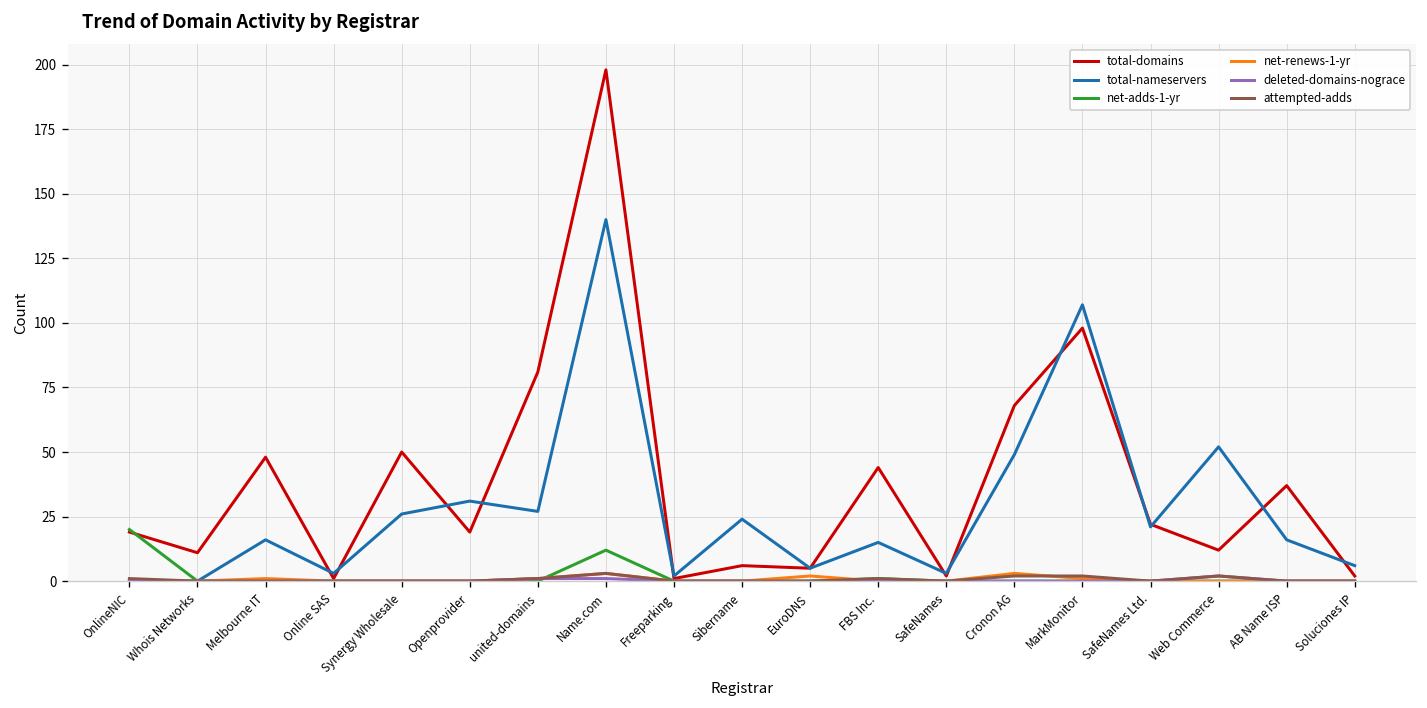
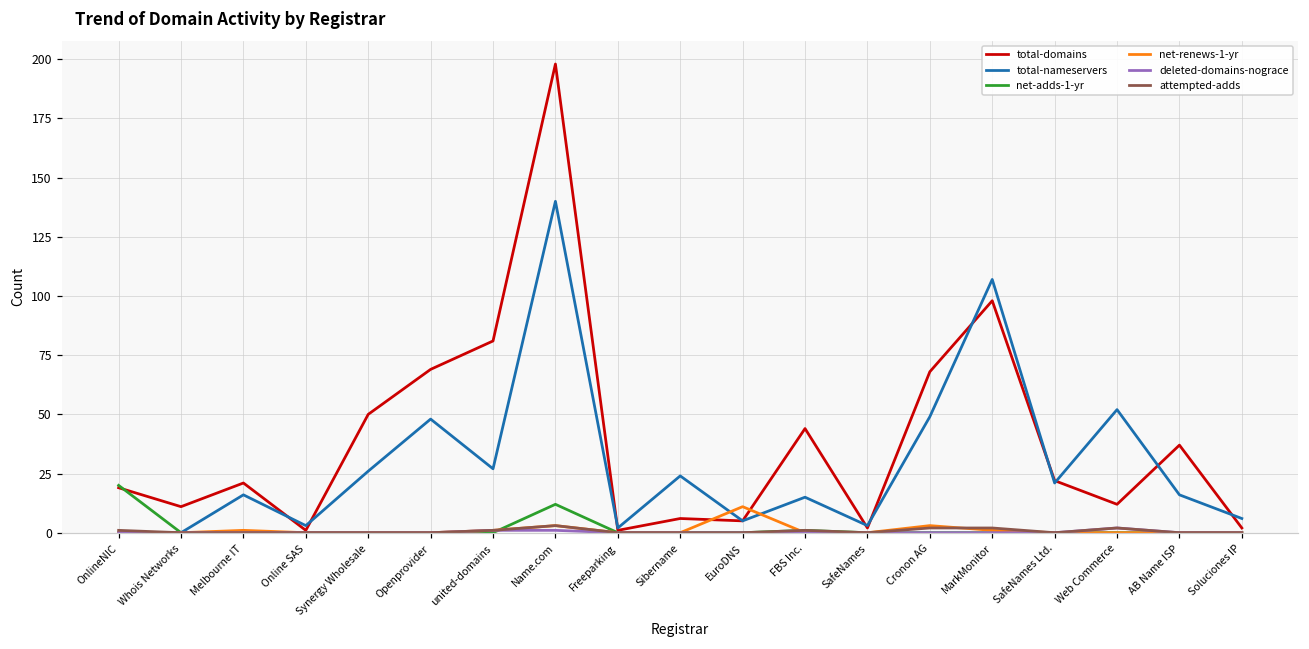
  {
    "total-domains": {
      "Whois Networks": 11,
-     "Melbourne IT": 48,
+     "Melbourne IT": 21,
      "Synergy Wholesale": 50,
-     "Openprovider": 19,
+     "Openprovider": 69,
      "united-domains": 81,
      "Name.com": 198,
      "Sibername": 6,
      "FBS Inc.": 44,
      "Cronon AG": 68,
      "MarkMonitor": 98,
      "Web Commerce": 12,
      "AB Name ISP": 37,
      "Soluciones IP": 2
    },
    "total-nameservers": {
      "Melbourne IT": 16,
      "Online SAS": 3,
      "Synergy Wholesale": 26,
-     "Openprovider": 31,
+     "Openprovider": 48,
      "united-domains": 27,
      "Name.com": 140,
      "Sibername": 24,
      "FBS Inc.": 15,
      "Cronon AG": 49,
      "MarkMonitor": 107,
      "Web Commerce": 52,
      "AB Name ISP": 16,
      "Soluciones IP": 6
    },
    "net-adds-1-yr": {
      "Name.com": 12
    },
    "net-renews-1-yr": {
-     "EuroDNS": 2
+     "EuroDNS": 11
    },
    "deleted-domains-nograce": {
      "Name.com": 1
    }
  }
